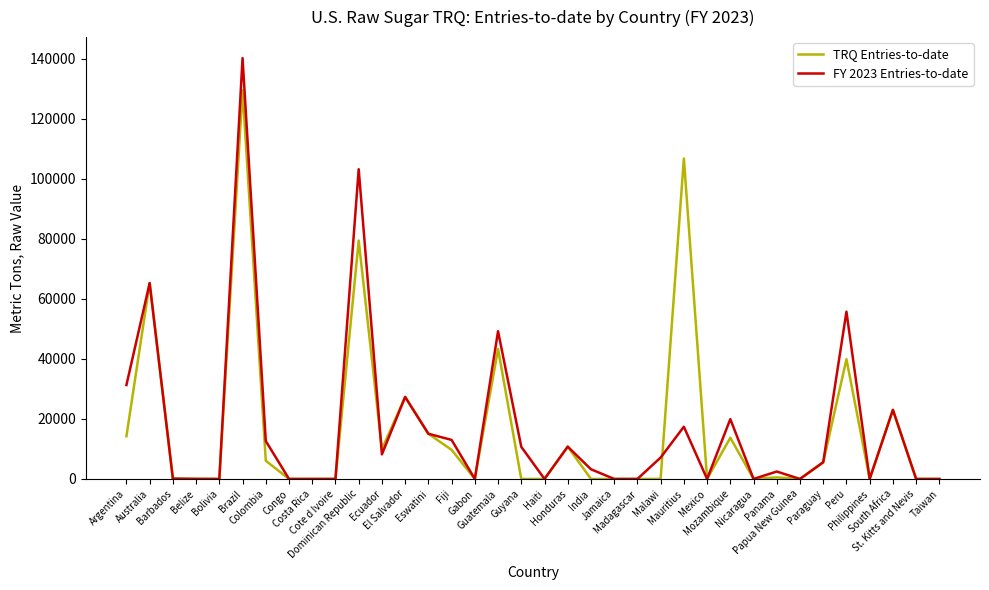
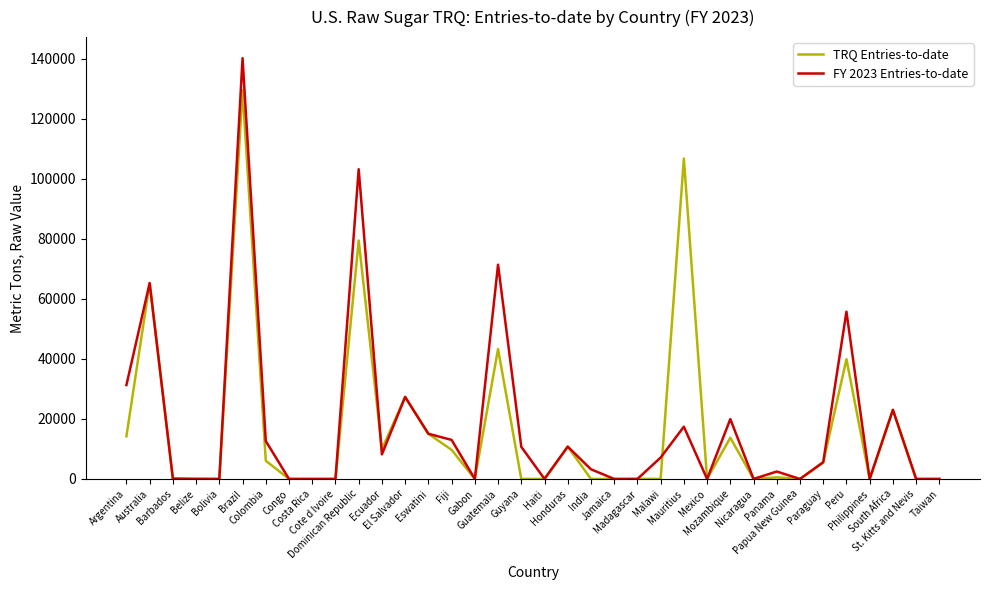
  {
    "TRQ Entries-to-date": {
      "Argentina": 14000,
      "Brazil": 129000,
      "Colombia": 6000,
      "Dominican Republic": 79000,
      "Ecuador": 10000,
      "Fiji": 10000,
      "Guatemala": 43000,
      "Guyana": 0,
      "India": 0,
      "Malawi": 0,
      "Mauritius": 107000,
      "Mozambique": 14000,
      "Panama": 1000,
      "Peru": 40000
    },
    "FY 2023 Entries-to-date": {
      "Argentina": 31000,
      "Brazil": 140000,
      "Colombia": 13000,
      "Dominican Republic": 103000,
      "Ecuador": 8000,
      "Fiji": 13000,
-     "Guatemala": 49000,
+     "Guatemala": 71000,
      "Guyana": 11000,
      "India": 3000,
      "Malawi": 7000,
      "Mauritius": 17000,
      "Mozambique": 20000,
      "Panama": 2000,
      "Peru": 56000
    }
  }
